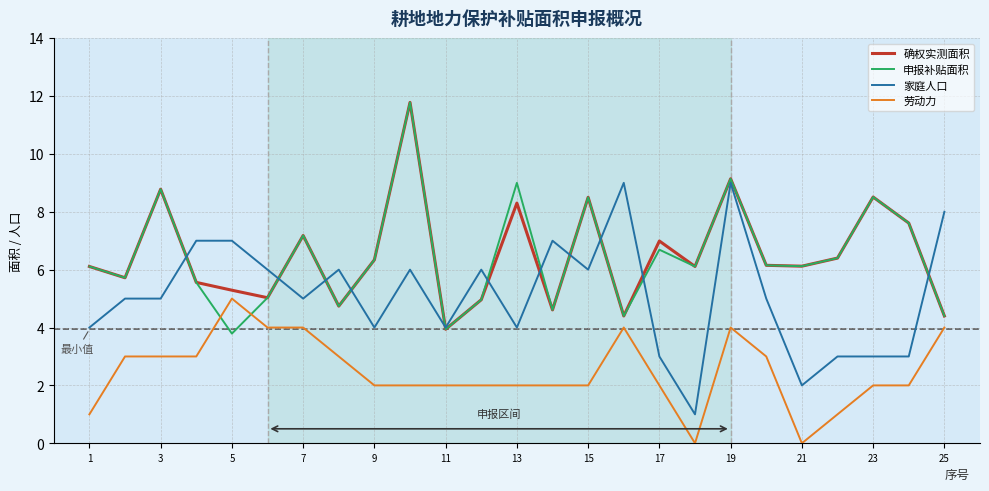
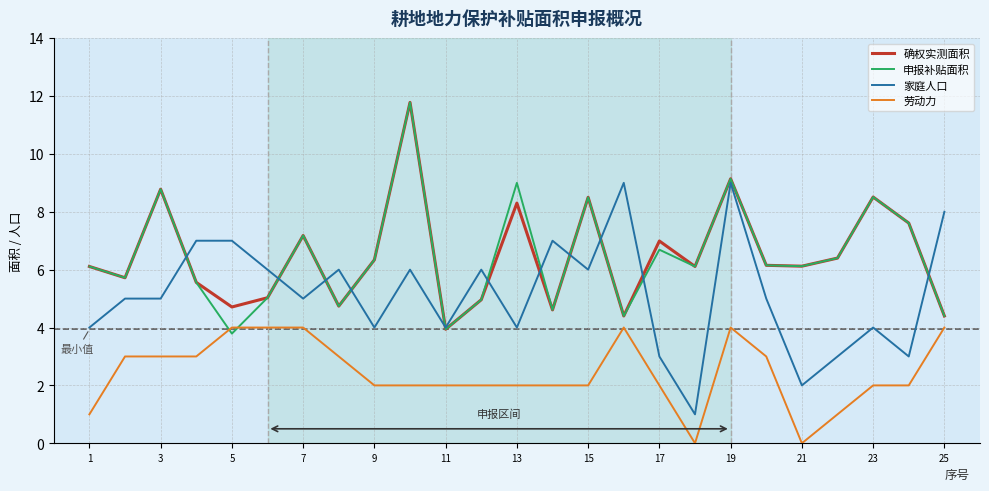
  {
    "确权实测面积": {
-     "5": 5.3,
+     "5": 4.7,
      "13": 8.3,
      "17": 7.0
    },
    "申报补贴面积": {
      "5": 3.8,
      "13": 9.0,
      "17": 6.7
    },
    "家庭人口": {
      "1": 4,
      "3": 5,
      "5": 7,
      "7": 5,
      "9": 4,
      "13": 4,
      "15": 6,
      "17": 3,
      "19": 9,
      "21": 2,
-     "23": 3,
+     "23": 4,
      "25": 8
    },
    "劳动力": {
      "1": 1,
      "3": 3,
-     "5": 5,
+     "5": 4,
      "7": 4,
      "9": 2,
      "11": 2,
      "13": 2,
      "15": 2,
      "17": 2,
      "19": 4,
      "21": 0,
      "23": 2,
      "25": 4
    }
  }
